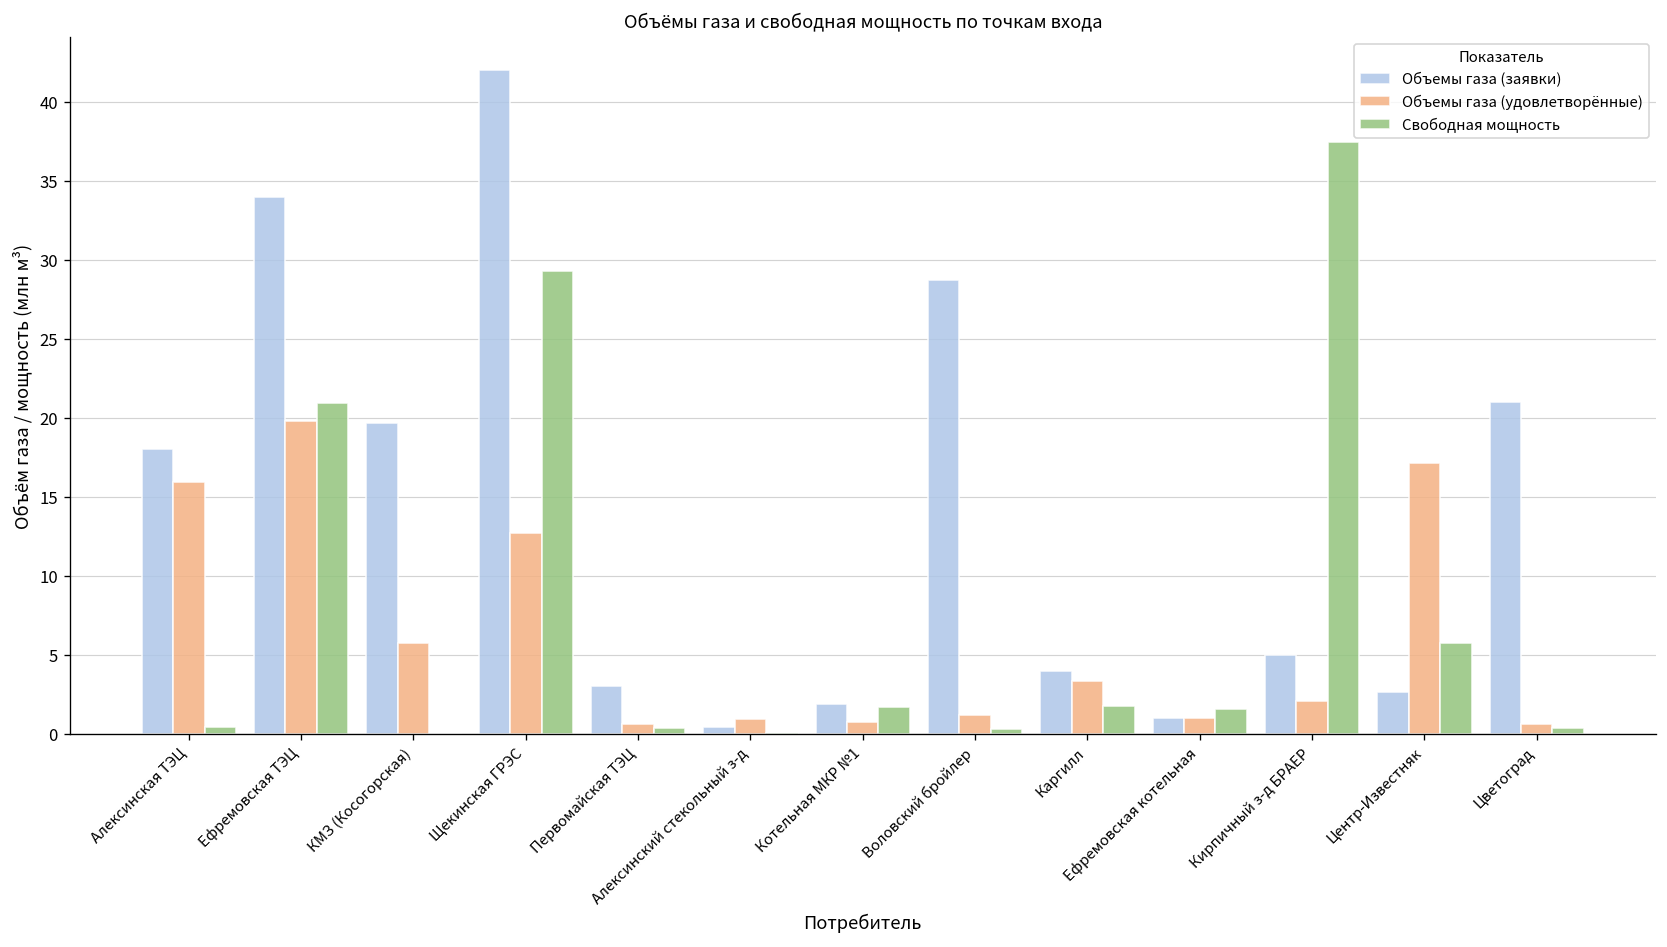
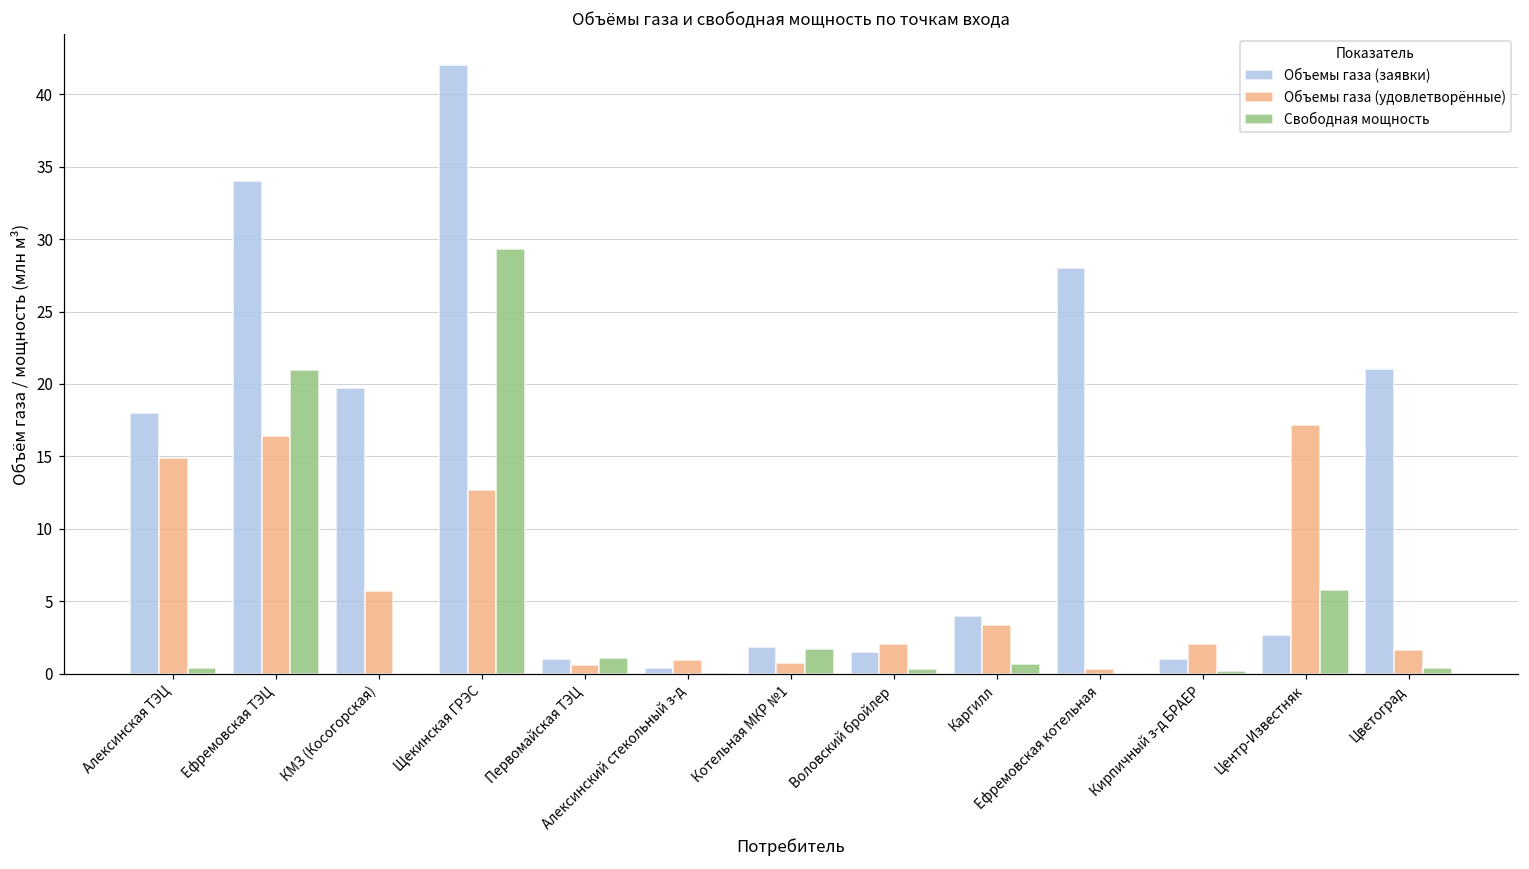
  {
    "Объемы газа (заявки)": {
      "Алексинская ТЭЦ": 18.0,
      "Ефремовская ТЭЦ": 34.0,
      "КМЗ (Косогорская)": 19.7,
      "Щекинская ГРЭС": 42.0,
-     "Первомайская ТЭЦ": 3,
+     "Первомайская ТЭЦ": 1,
      "Алексинский стекольный з-д": 0.4,
      "Котельная МКР №1": 1.9,
-     "Воловский бройлер": 28.7,
+     "Воловский бройлер": 1.5,
      "Каргилл": 4.0,
-     "Ефремовская котельная": 1,
-     "Кирпичный з-д БРАЕР": 5,
+     "Ефремовская котельная": 28,
+     "Кирпичный з-д БРАЕР": 1,
      "Центр-Известняк": 2.6,
      "Цветоград": 21.0
    },
    "Объемы газа (удовлетворённые)": {
-     "Алексинская ТЭЦ": 15.9,
-     "Ефремовская ТЭЦ": 19.8,
+     "Алексинская ТЭЦ": 14.9,
+     "Ефремовская ТЭЦ": 16.4,
      "КМЗ (Косогорская)": 5.7,
      "Щекинская ГРЭС": 12.7,
      "Первомайская ТЭЦ": 0.6,
      "Алексинский стекольный з-д": 1.0,
      "Котельная МКР №1": 0.7,
-     "Воловский бройлер": 1.2,
+     "Воловский бройлер": 2.0,
      "Каргилл": 3.3,
-     "Ефремовская котельная": 1.0,
+     "Ефремовская котельная": 0.3,
      "Кирпичный з-д БРАЕР": 2.1,
      "Центр-Известняк": 17.1,
-     "Цветоград": 0.6
+     "Цветоград": 1.6
    },
    "Свободная мощность": {
      "Алексинская ТЭЦ": 0.4,
      "Ефремовская ТЭЦ": 21.0,
      "Щекинская ГРЭС": 29.3,
-     "Первомайская ТЭЦ": 0.4,
+     "Первомайская ТЭЦ": 1.1,
      "Котельная МКР №1": 1.7,
      "Воловский бройлер": 0.3,
-     "Каргилл": 1.8,
-     "Ефремовская котельная": 1.6,
-     "Кирпичный з-д БРАЕР": 37.4,
+     "Каргилл": 0.7,
+     "Ефремовская котельная": 0.0,
+     "Кирпичный з-д БРАЕР": 0.2,
      "Центр-Известняк": 5.8,
      "Цветоград": 0.4
    }
  }
